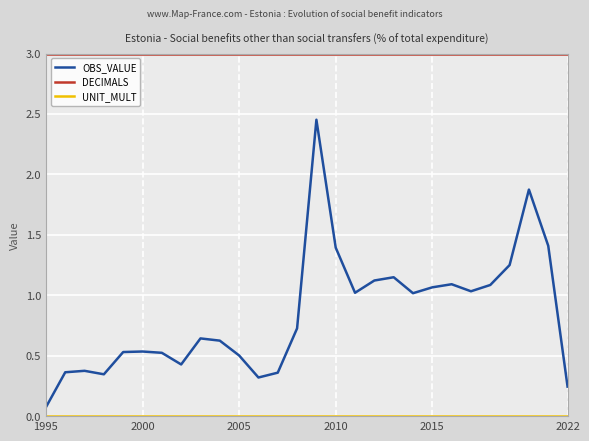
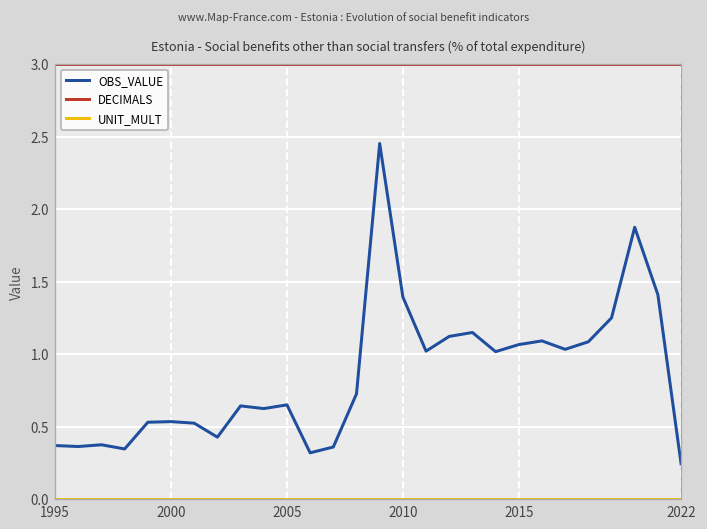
  {
    "OBS_VALUE": {
-     "1995": 0.07,
+     "1995": 0.37,
      "2000": 0.53,
-     "2005": 0.50,
+     "2005": 0.65,
      "2010": 1.39,
      "2015": 1.07,
      "2022": 0.24
    },
    "DECIMALS": {
      "1995": 3.00,
      "2000": 3.00,
      "2005": 3.00,
      "2010": 3.00,
      "2015": 3.00,
      "2022": 3.00
    },
    "UNIT_MULT": {
      "1995": 0.00,
      "2000": 0.00,
      "2005": 0.00,
      "2010": 0.00,
      "2015": 0.00,
      "2022": 0.00
    }
  }
